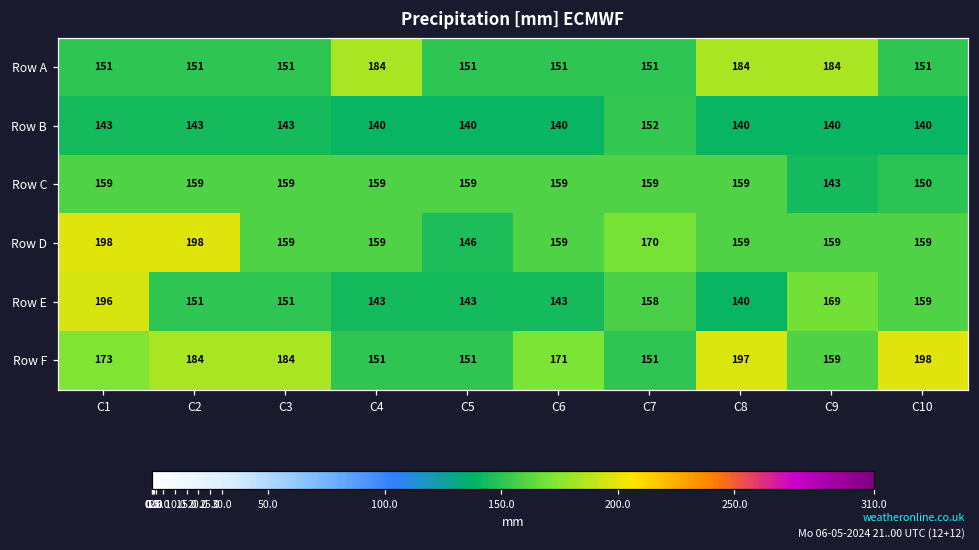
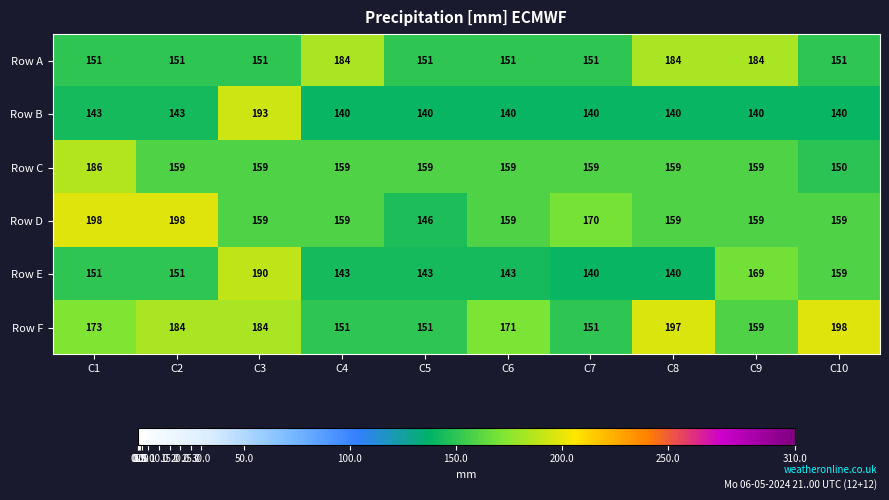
  {
    "Row A": {
      "C1": 151,
      "C2": 151,
      "C3": 151,
      "C4": 184,
      "C5": 151,
      "C6": 151,
      "C7": 151,
      "C8": 184,
      "C9": 184,
      "C10": 151
    },
    "Row B": {
      "C1": 143,
      "C2": 143,
-     "C3": 143,
+     "C3": 193,
      "C4": 140,
      "C5": 140,
      "C6": 140,
-     "C7": 152,
+     "C7": 140,
      "C8": 140,
      "C9": 140,
      "C10": 140
    },
    "Row C": {
-     "C1": 159,
+     "C1": 186,
      "C2": 159,
      "C3": 159,
      "C4": 159,
      "C5": 159,
      "C6": 159,
      "C7": 159,
      "C8": 159,
-     "C9": 143,
+     "C9": 159,
      "C10": 150
    },
    "Row D": {
      "C1": 198,
      "C2": 198,
      "C3": 159,
      "C4": 159,
      "C5": 146,
      "C6": 159,
      "C7": 170,
      "C8": 159,
      "C9": 159,
      "C10": 159
    },
    "Row E": {
-     "C1": 196,
+     "C1": 151,
      "C2": 151,
-     "C3": 151,
+     "C3": 190,
      "C4": 143,
      "C5": 143,
      "C6": 143,
-     "C7": 158,
+     "C7": 140,
      "C8": 140,
      "C9": 169,
      "C10": 159
    },
    "Row F": {
      "C1": 173,
      "C2": 184,
      "C3": 184,
      "C4": 151,
      "C5": 151,
      "C6": 171,
      "C7": 151,
      "C8": 197,
      "C9": 159,
      "C10": 198
    }
  }
